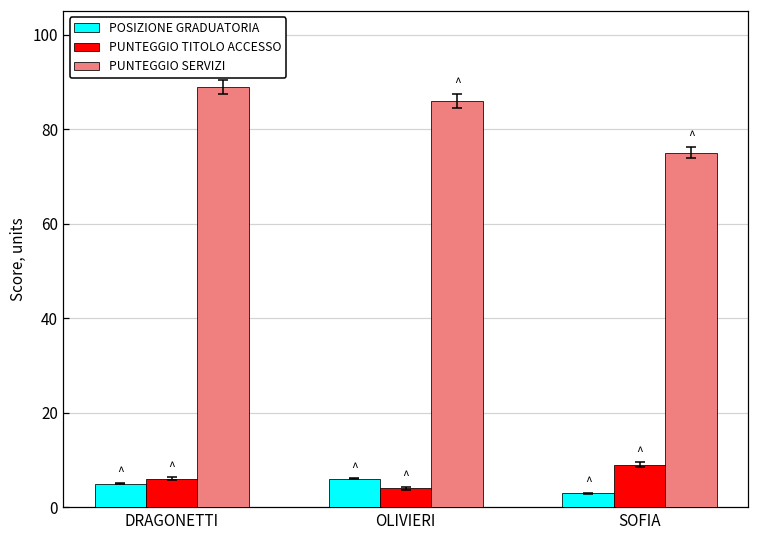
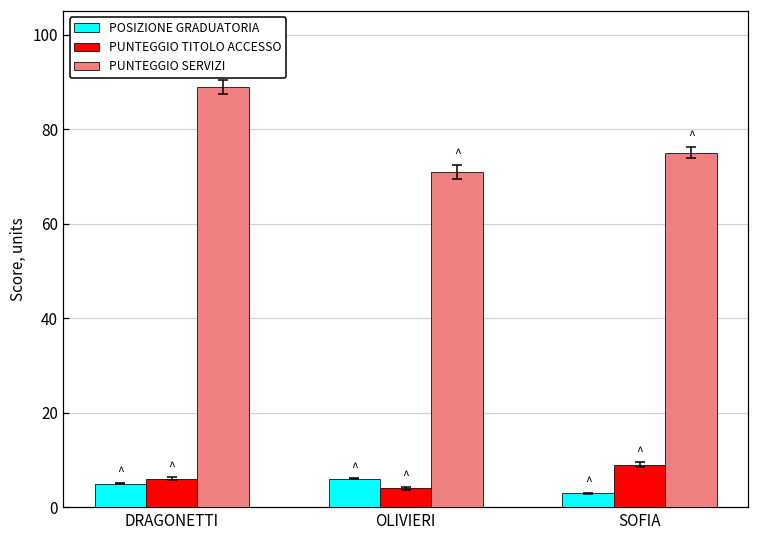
  {
    "POSIZIONE GRADUATORIA": {
      "DRAGONETTI": 5,
      "OLIVIERI": 6,
      "SOFIA": 3
    },
    "PUNTEGGIO TITOLO ACCESSO": {
      "DRAGONETTI": 6,
      "OLIVIERI": 4,
      "SOFIA": 9
    },
    "PUNTEGGIO SERVIZI": {
      "DRAGONETTI": 89,
-     "OLIVIERI": 86,
+     "OLIVIERI": 71,
      "SOFIA": 75
    }
  }
